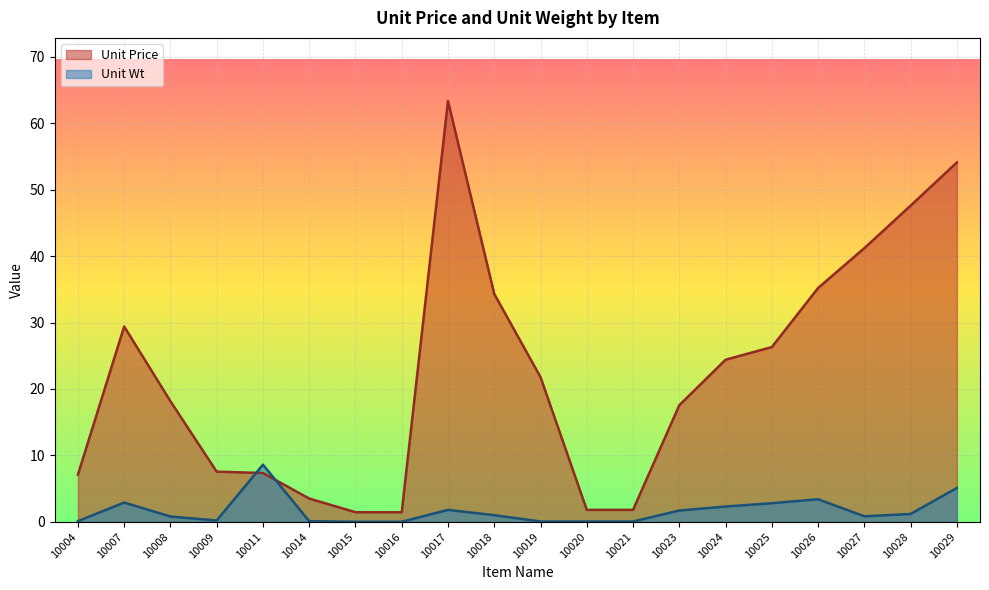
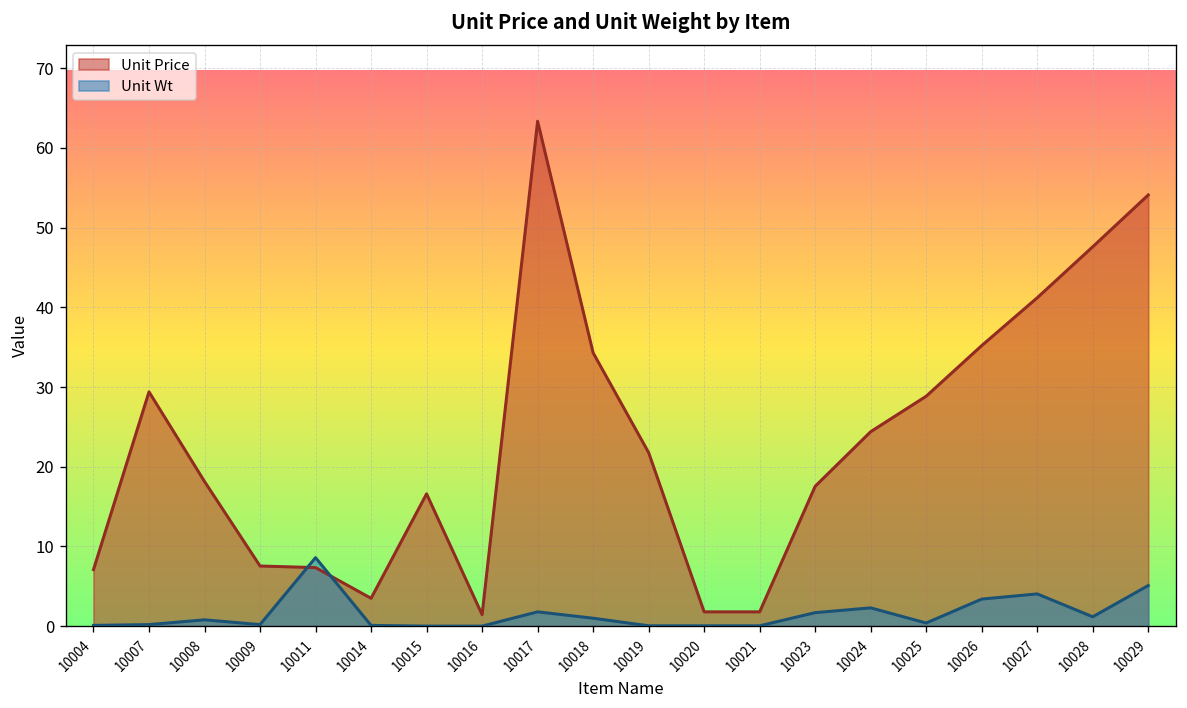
  {
    "Unit Price": {
      "10004": 7,
      "10007": 29,
      "10008": 18,
      "10009": 8,
      "10011": 7,
      "10014": 4,
-     "10015": 1,
+     "10015": 17,
      "10016": 1,
      "10017": 63,
      "10018": 34,
      "10019": 22,
      "10020": 2,
      "10021": 2,
      "10023": 18,
      "10024": 24,
-     "10025": 26,
+     "10025": 29,
      "10026": 35,
      "10027": 41,
      "10028": 48,
      "10029": 54
    },
    "Unit Wt": {
      "10004": 0,
-     "10007": 3,
+     "10007": 0,
      "10008": 1,
      "10009": 0,
      "10011": 9,
      "10014": 0,
      "10015": 0,
      "10016": 0,
      "10017": 2,
      "10018": 1,
      "10019": 0,
      "10020": 0,
      "10021": 0,
      "10023": 2,
      "10024": 2,
-     "10025": 3,
+     "10025": 0,
      "10026": 3,
-     "10027": 1,
+     "10027": 4,
      "10028": 1,
      "10029": 5
    }
  }
